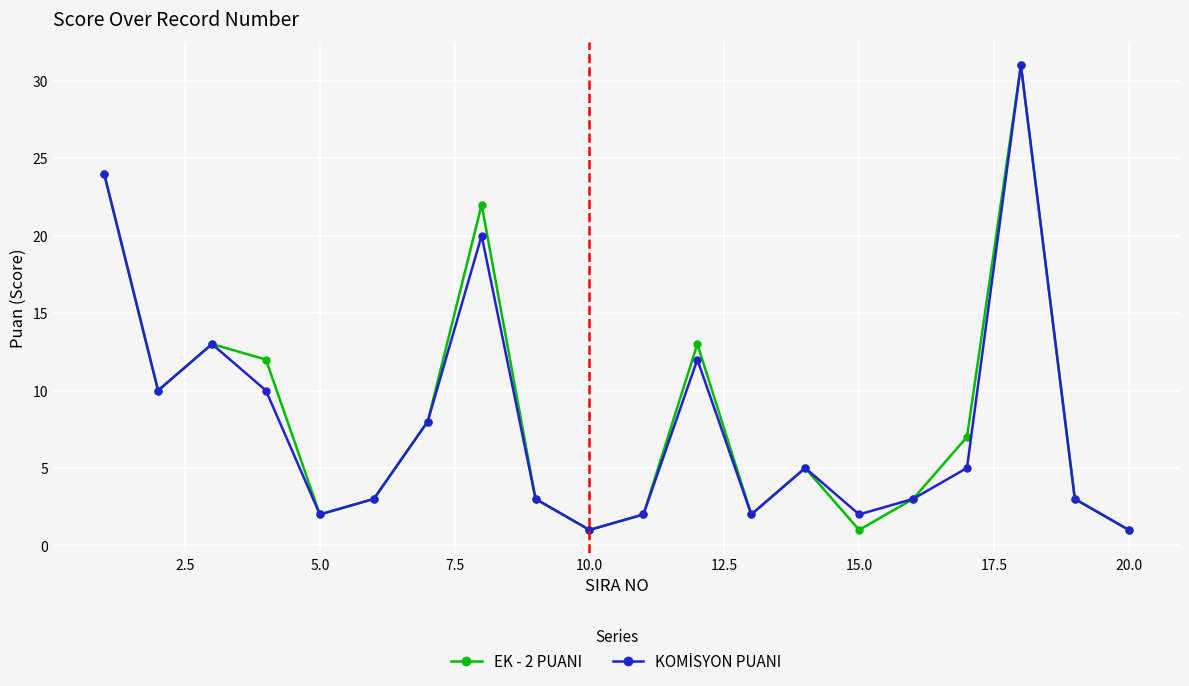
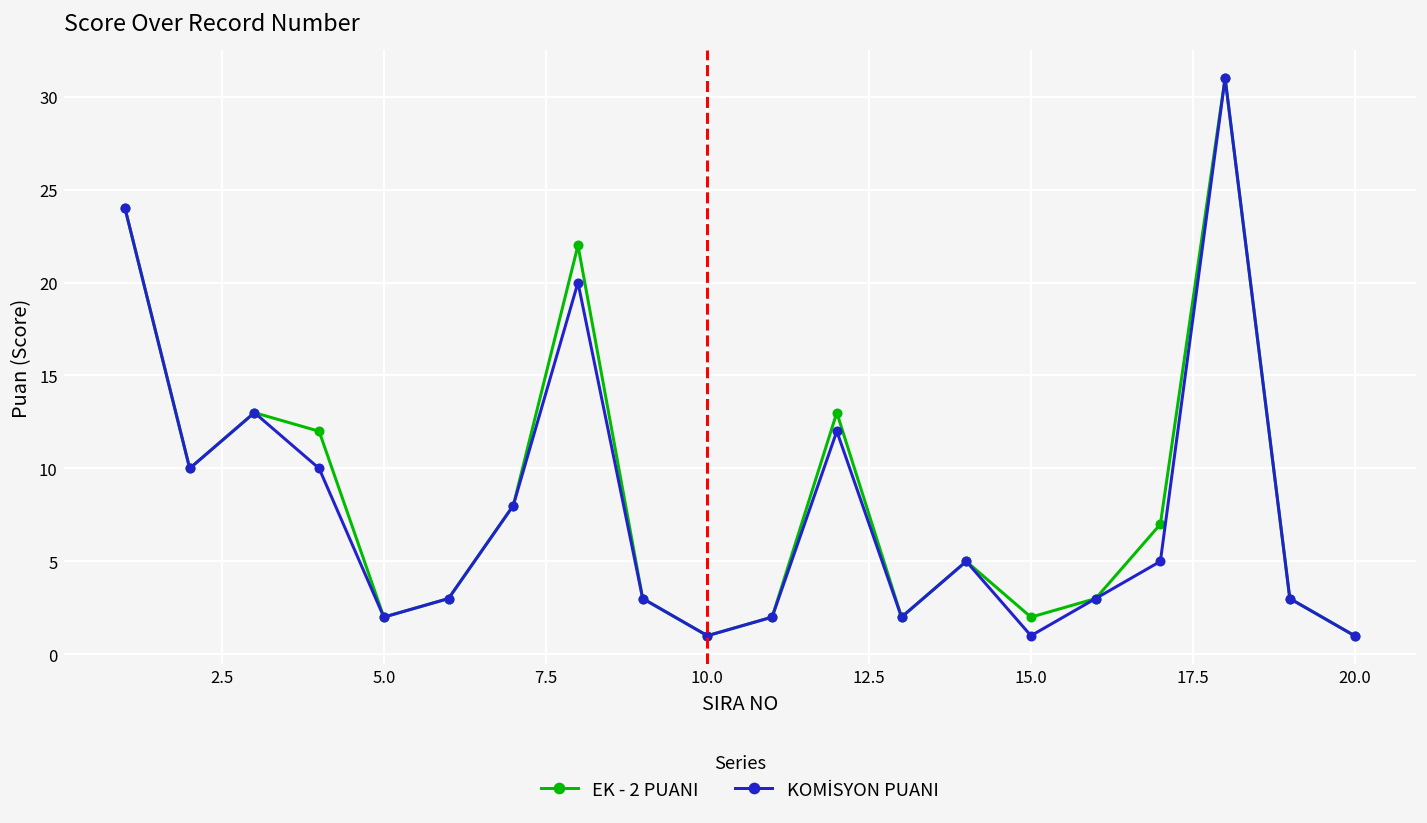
  {
    "EK - 2 PUANI": {
-     "15.0": 1
+     "15.0": 2
    },
    "KOMİSYON PUANI": {
-     "15.0": 2
+     "15.0": 1
    }
  }
